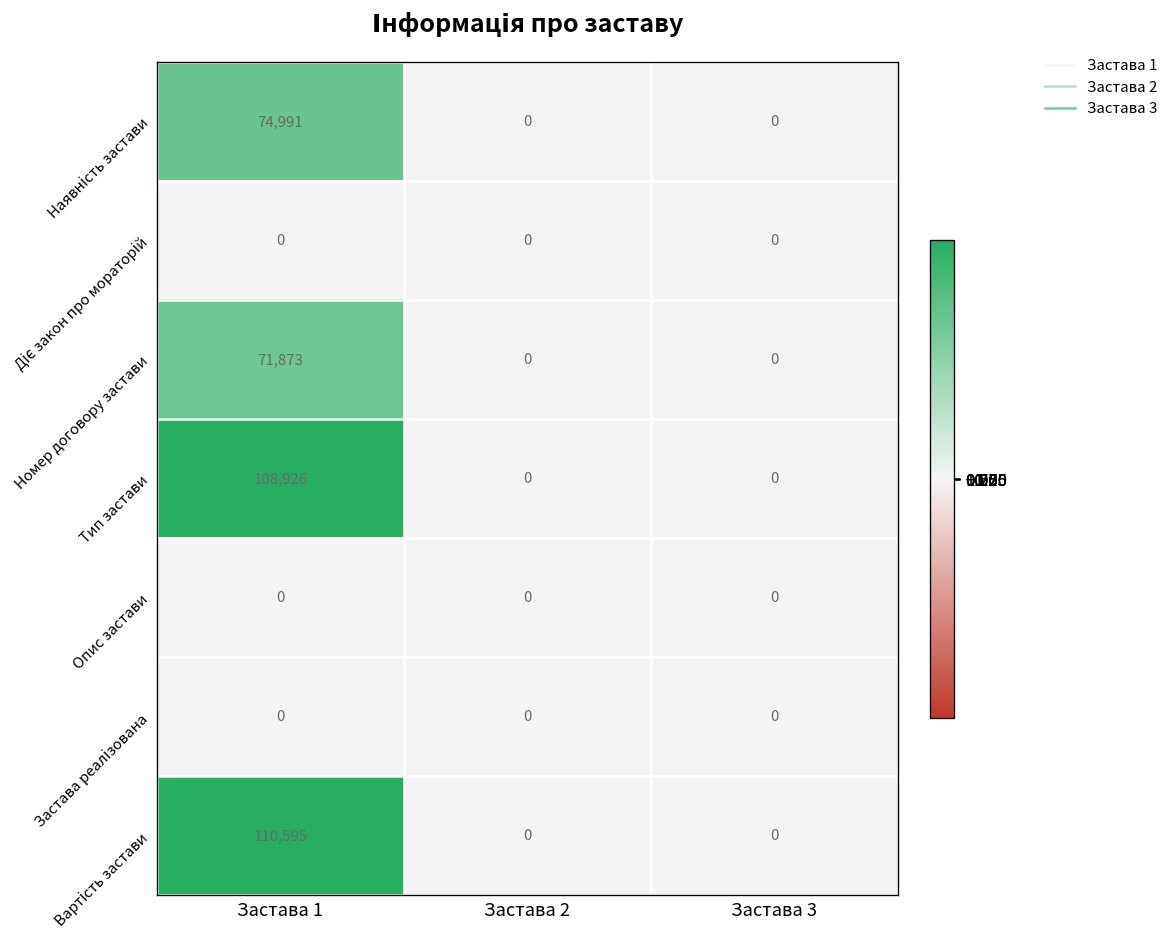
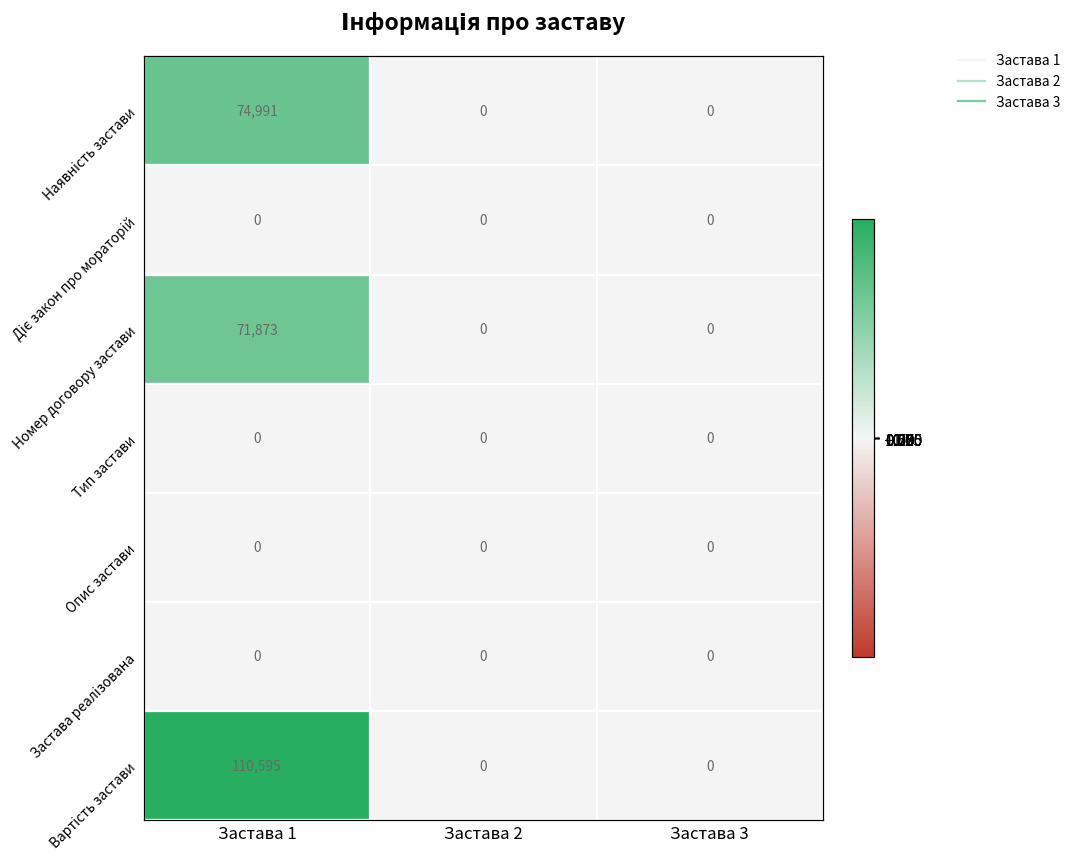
  {
    "Наявність застави": {
      "Застава 1": "74,991",
      "Застава 2": "0",
      "Застава 3": "0"
    },
    "Діє закон про мораторій": {
      "Застава 1": "0",
      "Застава 2": "0",
      "Застава 3": "0"
    },
    "Номер договору застави": {
      "Застава 1": "71,873",
      "Застава 2": "0",
      "Застава 3": "0"
    },
    "Тип застави": {
-     "Застава 1": "108,926",
+     "Застава 1": "0",
      "Застава 2": "0",
      "Застава 3": "0"
    },
    "Опис застави": {
      "Застава 1": "0",
      "Застава 2": "0",
      "Застава 3": "0"
    },
    "Застава реалізована": {
      "Застава 1": "0",
      "Застава 2": "0",
      "Застава 3": "0"
    },
    "Вартість застави": {
      "Застава 1": "110,595",
      "Застава 2": "0",
      "Застава 3": "0"
    }
  }
